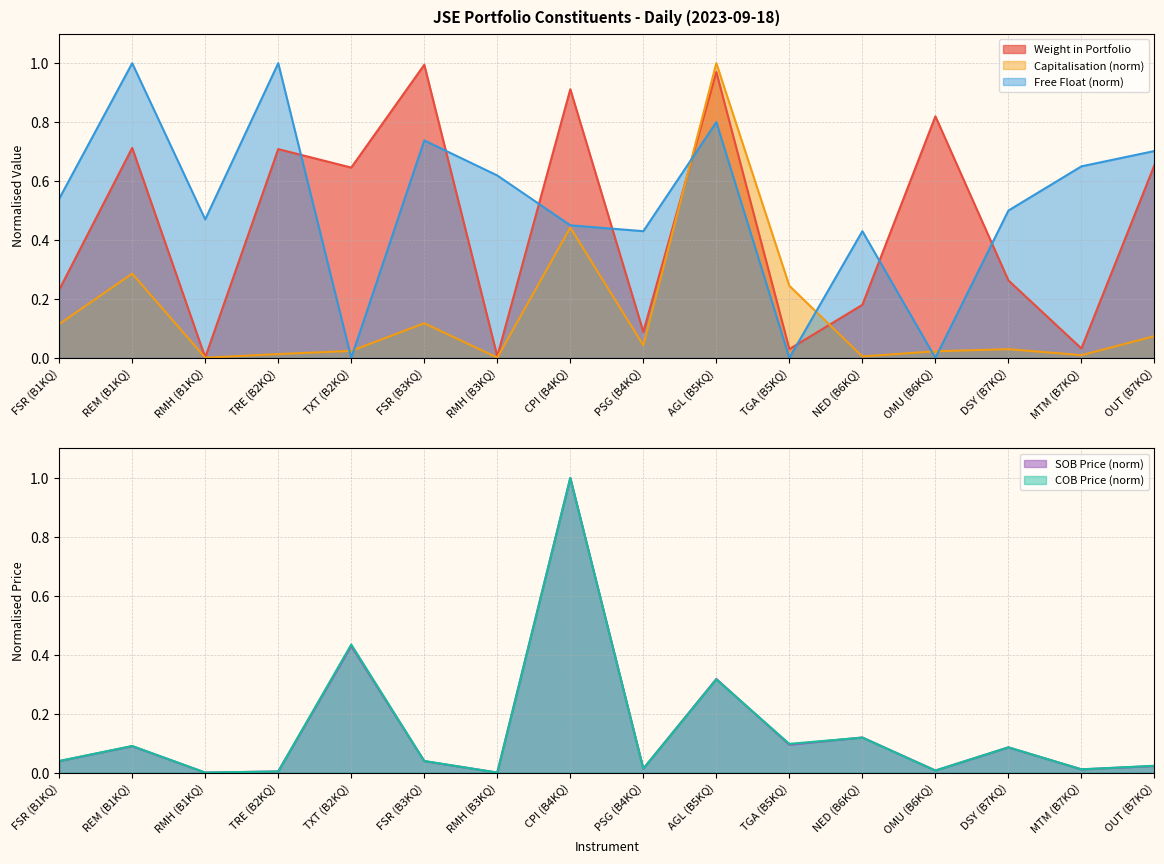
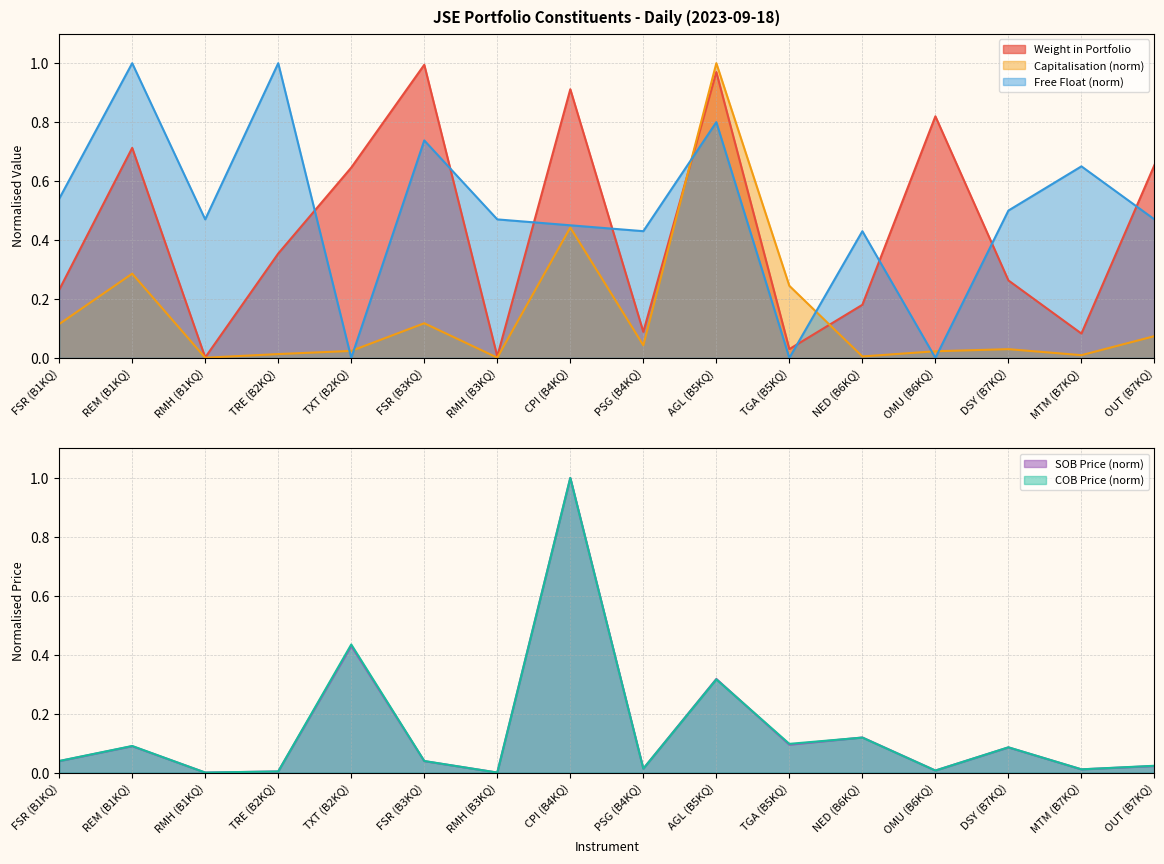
  {
    "JSE Portfolio Constituents - Daily (2023-09-18)": {
      "Weight in Portfolio": {
        "FSR (B1KQ)": 0.23,
        "REM (B1KQ)": 0.71,
-       "TRE (B2KQ)": 0.71,
+       "TRE (B2KQ)": 0.35,
        "TXT (B2KQ)": 0.65,
        "FSR (B3KQ)": 0.99,
        "CPI (B4KQ)": 0.91,
        "PSG (B4KQ)": 0.09,
        "AGL (B5KQ)": 0.97,
        "TGA (B5KQ)": 0.03,
        "NED (B6KQ)": 0.18,
        "OMU (B6KQ)": 0.82,
        "DSY (B7KQ)": 0.26,
-       "MTM (B7KQ)": 0.03,
+       "MTM (B7KQ)": 0.08,
        "OUT (B7KQ)": 0.65
      },
      "Capitalisation (norm)": {
        "FSR (B1KQ)": 0.11,
        "REM (B1KQ)": 0.29,
        "TRE (B2KQ)": 0.01,
        "TXT (B2KQ)": 0.02,
        "FSR (B3KQ)": 0.12,
        "PSG (B4KQ)": 0.04,
        "AGL (B5KQ)": 1.00,
        "TGA (B5KQ)": 0.24,
        "NED (B6KQ)": 0.00,
        "OMU (B6KQ)": 0.02,
        "DSY (B7KQ)": 0.03,
        "MTM (B7KQ)": 0.01,
        "OUT (B7KQ)": 0.07
      },
      "Free Float (norm)": {
        "FSR (B1KQ)": 0.54,
        "REM (B1KQ)": 1.00,
        "RMH (B1KQ)": 0.47,
        "TRE (B2KQ)": 1.00,
        "TXT (B2KQ)": 0.00,
        "FSR (B3KQ)": 0.74,
-       "RMH (B3KQ)": 0.62,
+       "RMH (B3KQ)": 0.47,
        "PSG (B4KQ)": 0.43,
        "AGL (B5KQ)": 0.80,
        "TGA (B5KQ)": 0.00,
        "NED (B6KQ)": 0.43,
        "OMU (B6KQ)": 0.00,
        "DSY (B7KQ)": 0.50,
        "MTM (B7KQ)": 0.65,
-       "OUT (B7KQ)": 0.70
+       "OUT (B7KQ)": 0.47
      }
    }
  }
